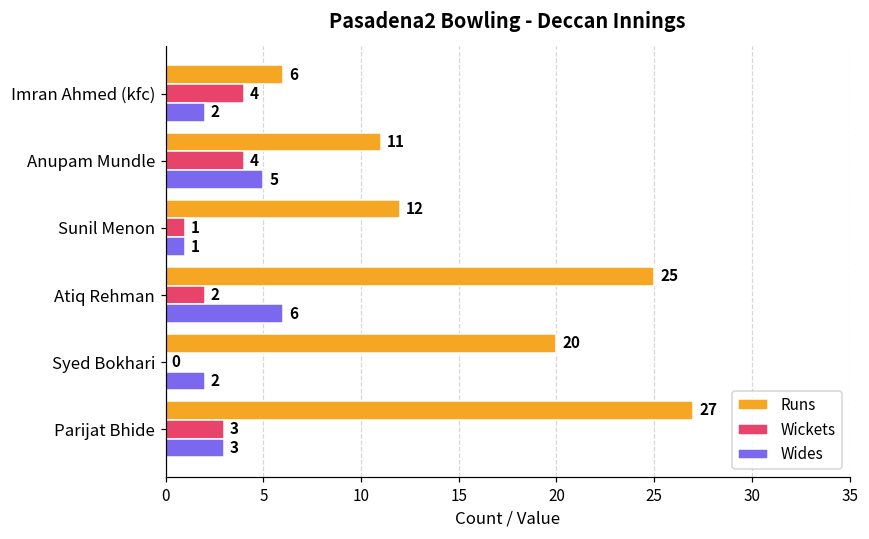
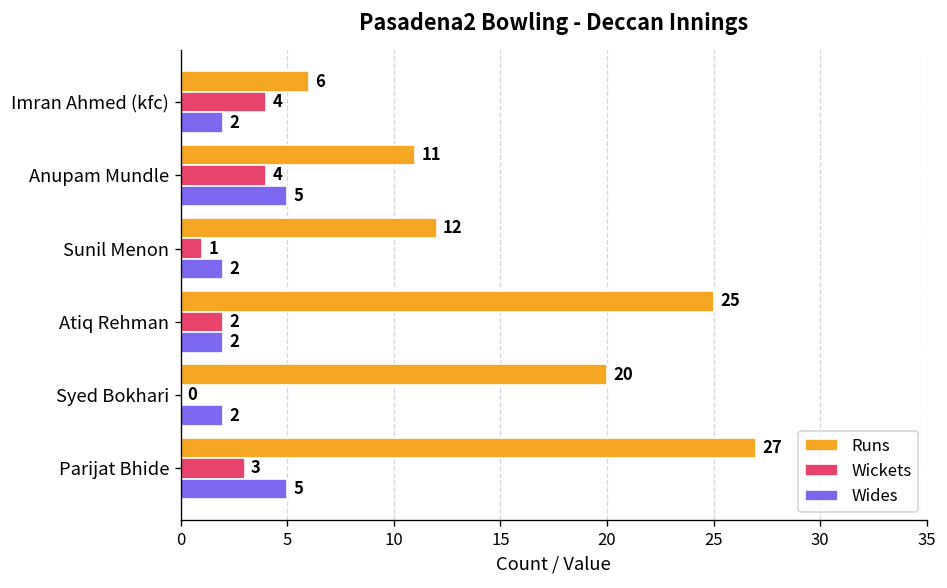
  {
    "Runs": {
      "Imran Ahmed (kfc)": 6,
      "Anupam Mundle": 11,
      "Sunil Menon": 12,
      "Atiq Rehman": 25,
      "Syed Bokhari": 20,
      "Parijat Bhide": 27
    },
    "Wickets": {
      "Imran Ahmed (kfc)": 4,
      "Anupam Mundle": 4,
      "Sunil Menon": 1,
      "Atiq Rehman": 2,
      "Syed Bokhari": 0,
      "Parijat Bhide": 3
    },
    "Wides": {
      "Imran Ahmed (kfc)": 2,
      "Anupam Mundle": 5,
-     "Sunil Menon": 1,
-     "Atiq Rehman": 6,
+     "Sunil Menon": 2,
+     "Atiq Rehman": 2,
      "Syed Bokhari": 2,
-     "Parijat Bhide": 3
+     "Parijat Bhide": 5
    }
  }
